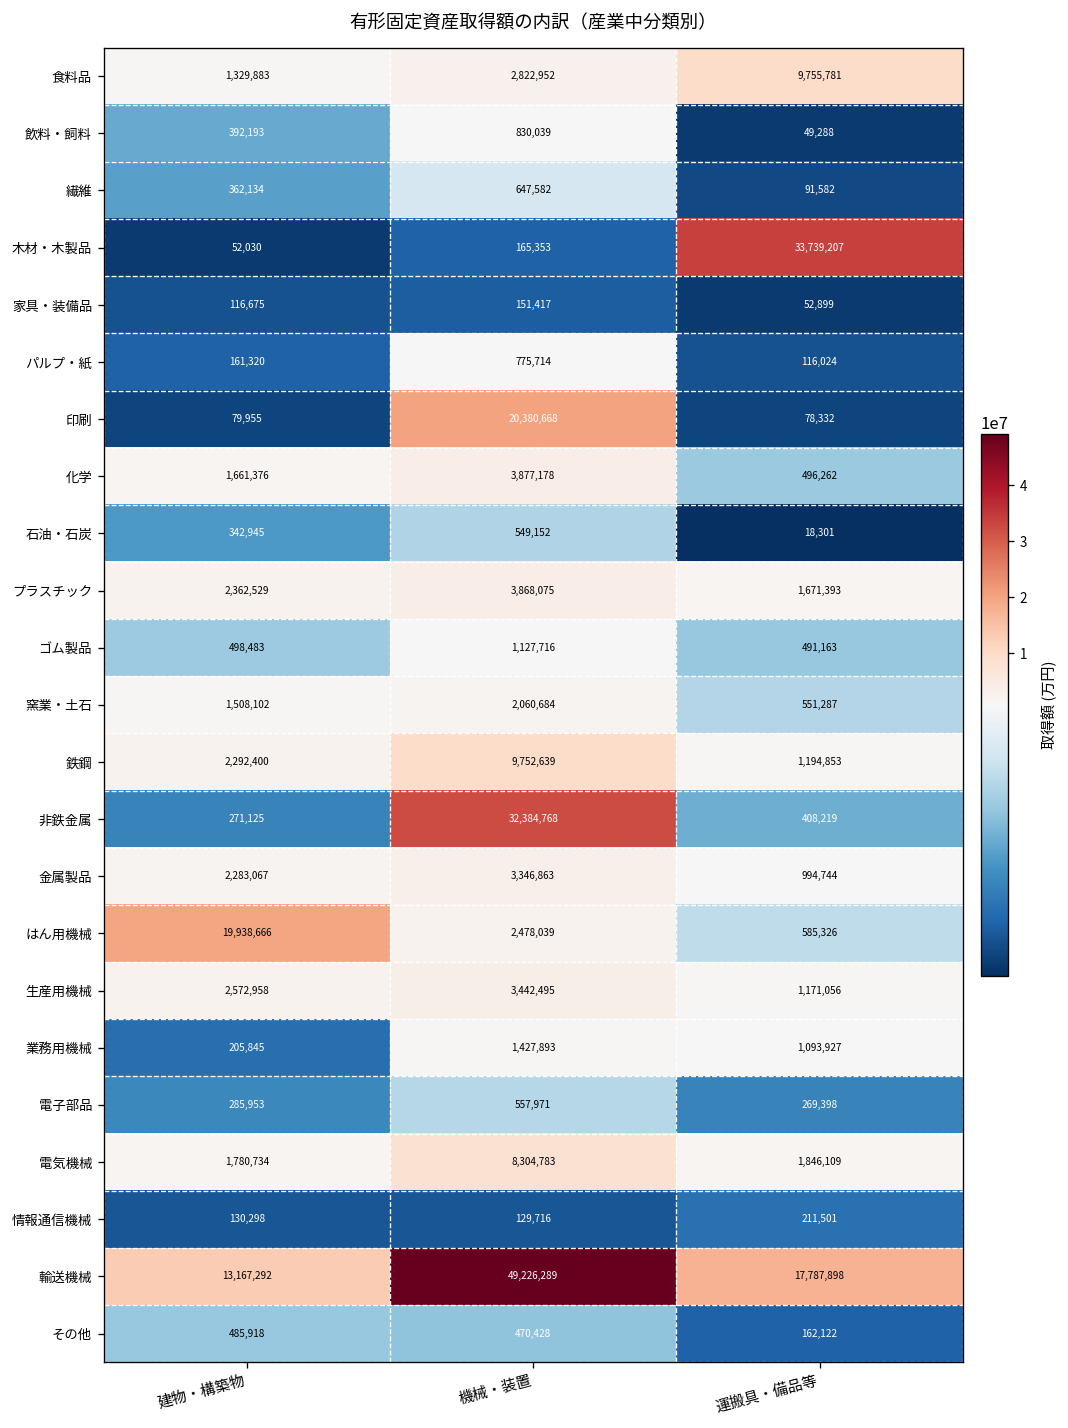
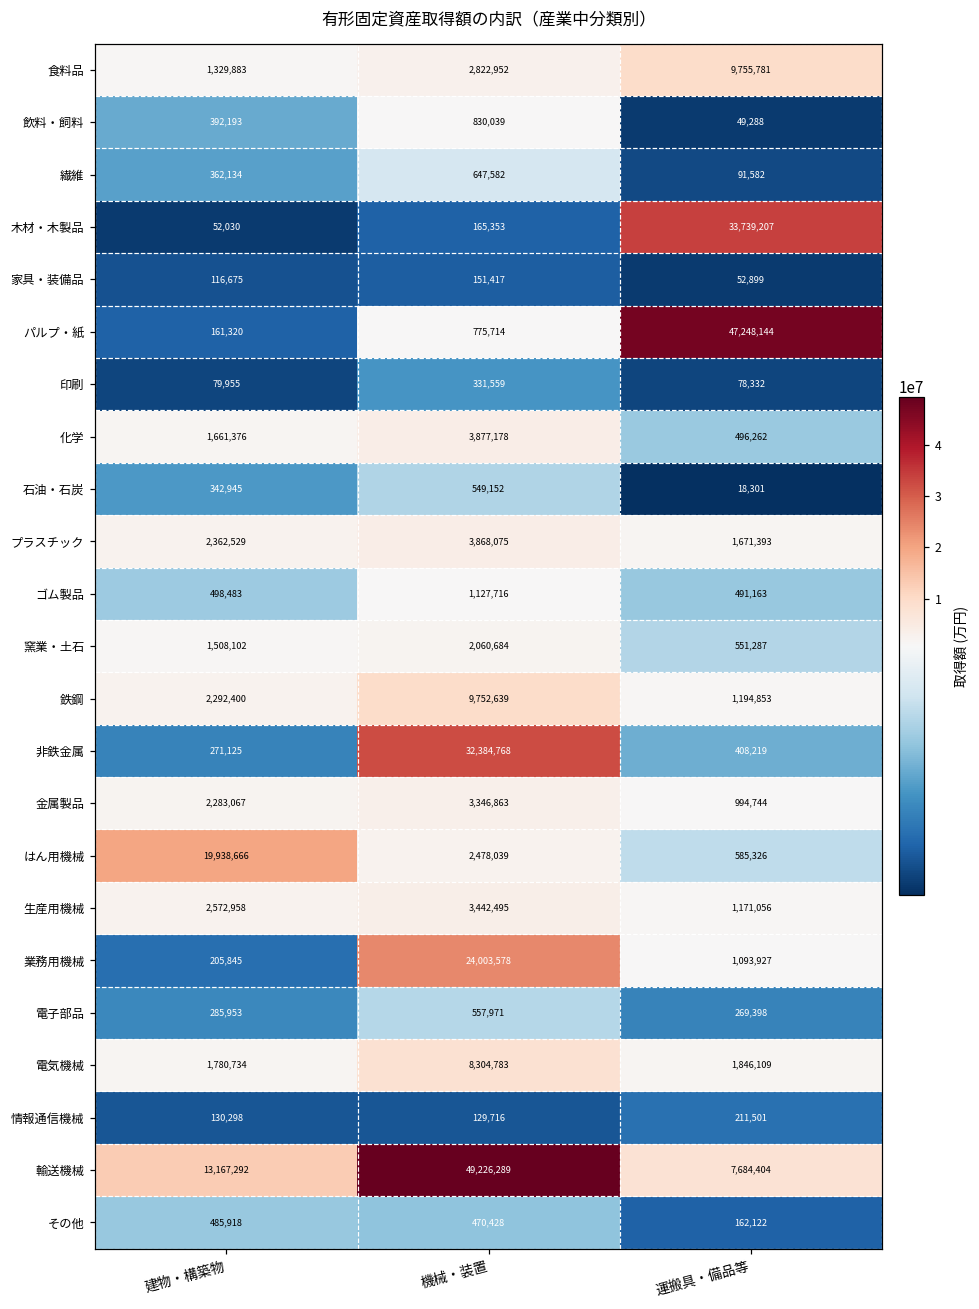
  {
    "食料品": {
      "建物・構築物": "1,329,883",
      "機械・装置": "2,822,952",
      "運搬具・備品等": "9,755,781"
    },
    "飲料・飼料": {
      "建物・構築物": "392,193",
      "機械・装置": "830,039",
      "運搬具・備品等": "49,288"
    },
    "繊維": {
      "建物・構築物": "362,134",
      "機械・装置": "647,582",
      "運搬具・備品等": "91,582"
    },
    "木材・木製品": {
      "建物・構築物": "52,030",
      "機械・装置": "165,353",
      "運搬具・備品等": "33,739,207"
    },
    "家具・装備品": {
      "建物・構築物": "116,675",
      "機械・装置": "151,417",
      "運搬具・備品等": "52,899"
    },
    "パルプ・紙": {
      "建物・構築物": "161,320",
      "機械・装置": "775,714",
-     "運搬具・備品等": "116,024"
+     "運搬具・備品等": "47,248,144"
    },
    "印刷": {
      "建物・構築物": "79,955",
-     "機械・装置": "20,380,668",
+     "機械・装置": "331,559",
      "運搬具・備品等": "78,332"
    },
    "化学": {
      "建物・構築物": "1,661,376",
      "機械・装置": "3,877,178",
      "運搬具・備品等": "496,262"
    },
    "石油・石炭": {
      "建物・構築物": "342,945",
      "機械・装置": "549,152",
      "運搬具・備品等": "18,301"
    },
    "プラスチック": {
      "建物・構築物": "2,362,529",
      "機械・装置": "3,868,075",
      "運搬具・備品等": "1,671,393"
    },
    "ゴム製品": {
      "建物・構築物": "498,483",
      "機械・装置": "1,127,716",
      "運搬具・備品等": "491,163"
    },
    "窯業・土石": {
      "建物・構築物": "1,508,102",
      "機械・装置": "2,060,684",
      "運搬具・備品等": "551,287"
    },
    "鉄鋼": {
      "建物・構築物": "2,292,400",
      "機械・装置": "9,752,639",
      "運搬具・備品等": "1,194,853"
    },
    "非鉄金属": {
      "建物・構築物": "271,125",
      "機械・装置": "32,384,768",
      "運搬具・備品等": "408,219"
    },
    "金属製品": {
      "建物・構築物": "2,283,067",
      "機械・装置": "3,346,863",
      "運搬具・備品等": "994,744"
    },
    "はん用機械": {
      "建物・構築物": "19,938,666",
      "機械・装置": "2,478,039",
      "運搬具・備品等": "585,326"
    },
    "生産用機械": {
      "建物・構築物": "2,572,958",
      "機械・装置": "3,442,495",
      "運搬具・備品等": "1,171,056"
    },
    "業務用機械": {
      "建物・構築物": "205,845",
-     "機械・装置": "1,427,893",
+     "機械・装置": "24,003,578",
      "運搬具・備品等": "1,093,927"
    },
    "電子部品": {
      "建物・構築物": "285,953",
      "機械・装置": "557,971",
      "運搬具・備品等": "269,398"
    },
    "電気機械": {
      "建物・構築物": "1,780,734",
      "機械・装置": "8,304,783",
      "運搬具・備品等": "1,846,109"
    },
    "情報通信機械": {
      "建物・構築物": "130,298",
      "機械・装置": "129,716",
      "運搬具・備品等": "211,501"
    },
    "輸送機械": {
      "建物・構築物": "13,167,292",
      "機械・装置": "49,226,289",
-     "運搬具・備品等": "17,787,898"
+     "運搬具・備品等": "7,684,404"
    },
    "その他": {
      "建物・構築物": "485,918",
      "機械・装置": "470,428",
      "運搬具・備品等": "162,122"
    }
  }
